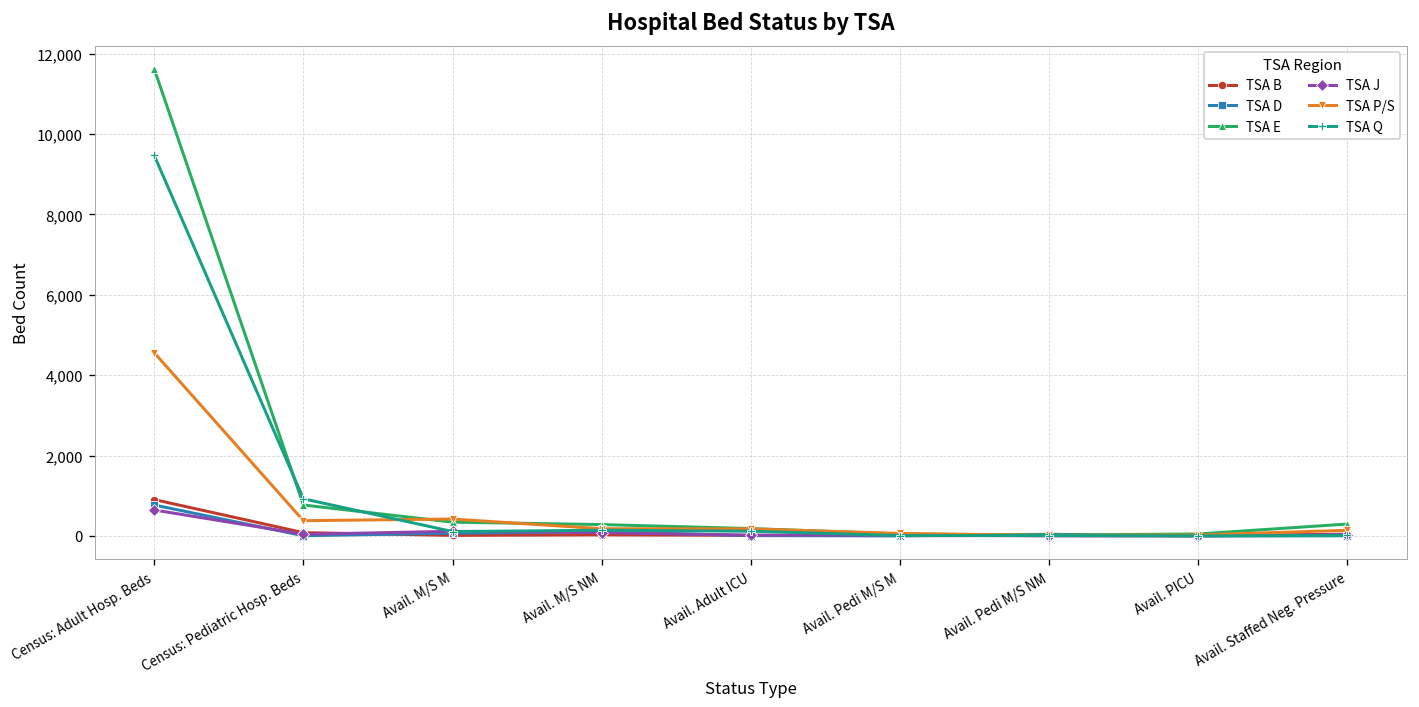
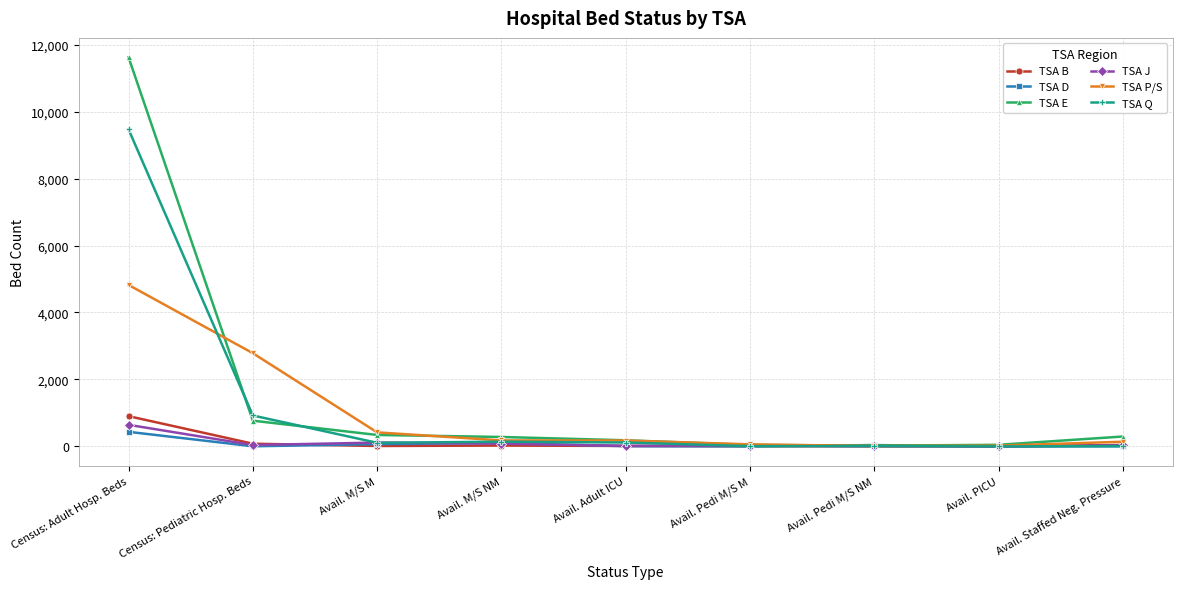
  {
    "TSA B": {
      "Census: Adult Hosp. Beds": "900"
    },
    "TSA D": {
-     "Census: Adult Hosp. Beds": "800"
+     "Census: Adult Hosp. Beds": "400"
    },
    "TSA J": {
      "Census: Adult Hosp. Beds": "600"
    },
    "TSA P/S": {
-     "Census: Adult Hosp. Beds": "4,600",
-     "Census: Pediatric Hosp. Beds": "400",
+     "Census: Adult Hosp. Beds": "4,800",
+     "Census: Pediatric Hosp. Beds": "2,800",
      "Avail. M/S M": "400",
      "Avail. Staffed Neg. Pressure": "100"
    }
  }
